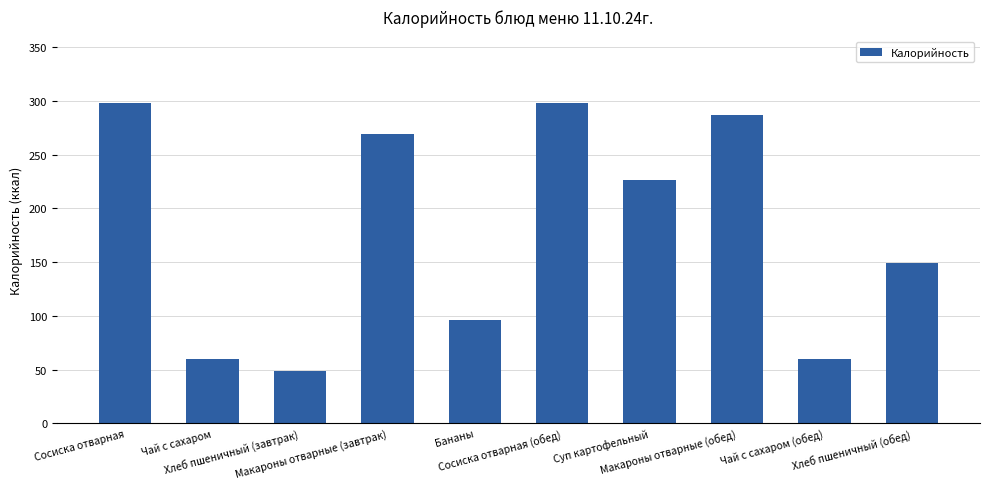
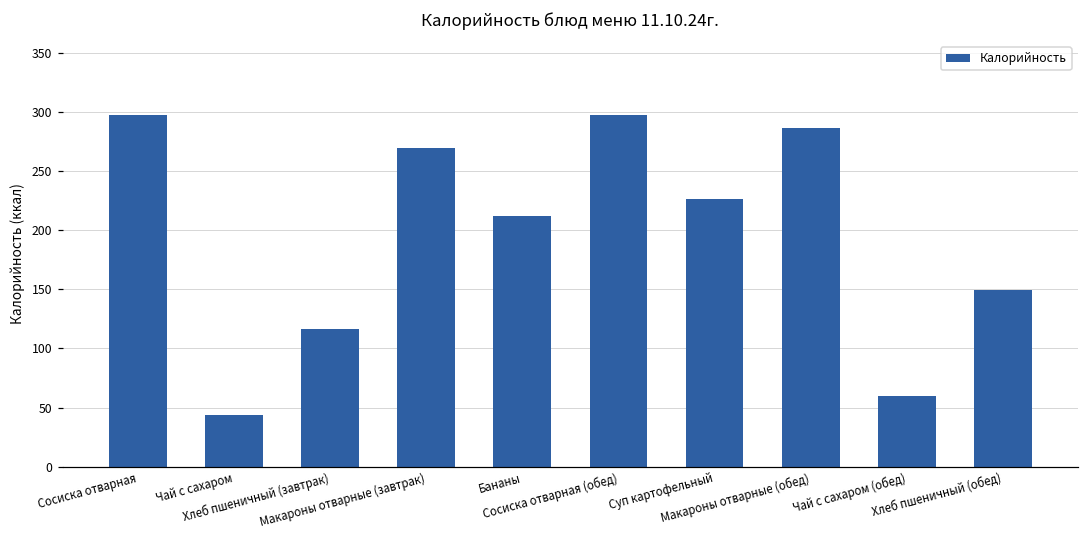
  {
    "Сосиска отварная": 298,
-   "Чай с сахаром": 60,
-   "Хлеб пшеничный (завтрак)": 48,
+   "Чай с сахаром": 44,
+   "Хлеб пшеничный (завтрак)": 117,
    "Макароны отварные (завтрак)": 270,
-   "Бананы": 96,
+   "Бананы": 212,
    "Сосиска отварная (обед)": 298,
    "Суп картофельный": 227,
    "Макароны отварные (обед)": 287,
    "Чай с сахаром (обед)": 60,
    "Хлеб пшеничный (обед)": 149
  }
